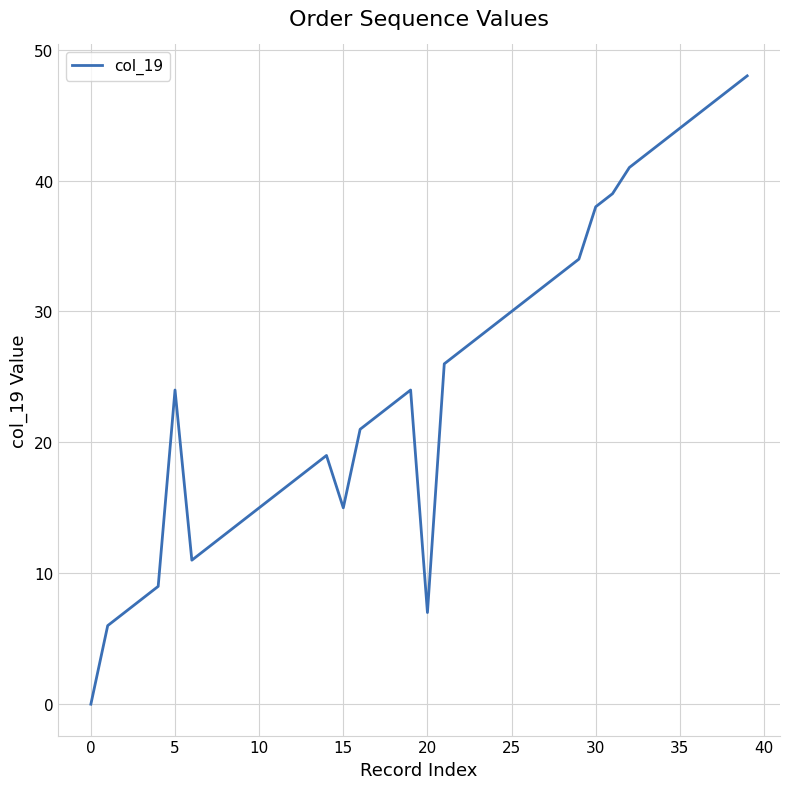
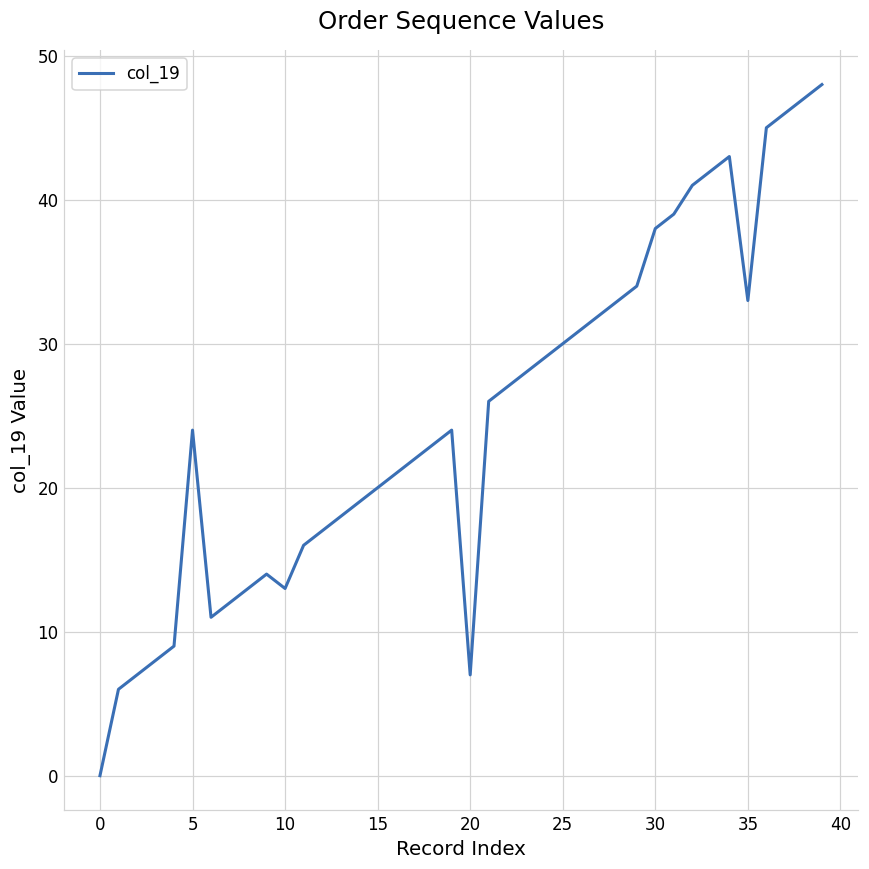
  {
    "0": 0,
    "5": 24,
-   "10": 15,
-   "15": 15,
+   "10": 13,
+   "15": 20,
    "20": 7,
    "25": 30,
    "30": 38,
-   "35": 44
+   "35": 33
  }
